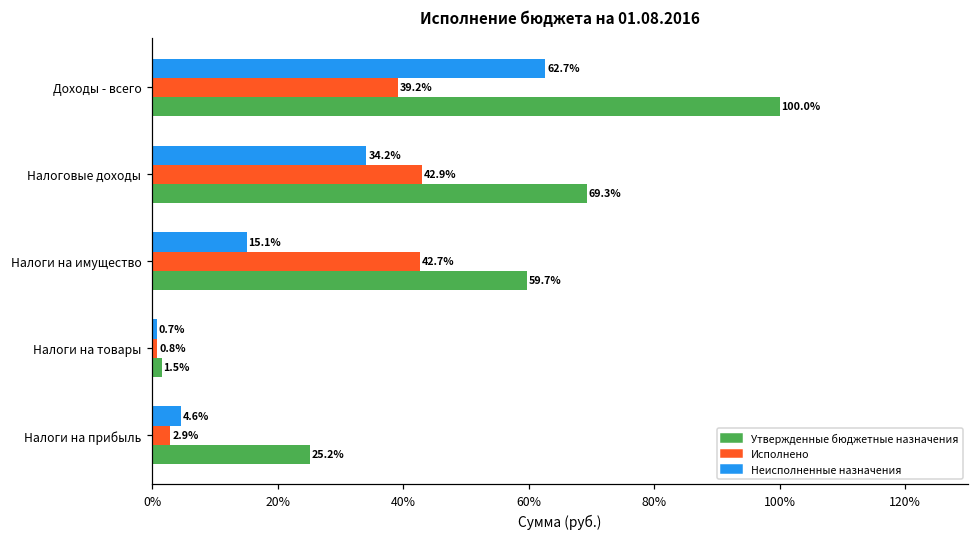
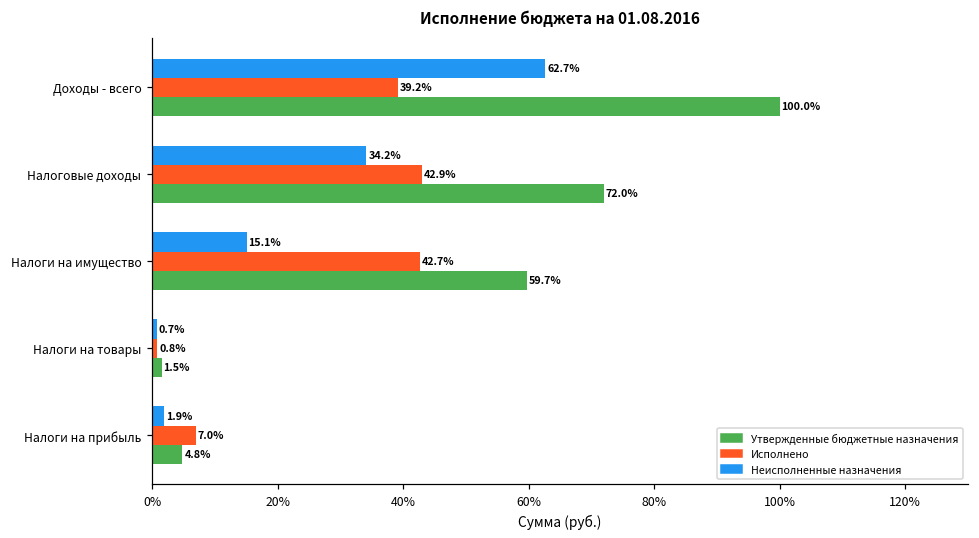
  {
    "Утвержденные бюджетные назначения": {
      "Доходы - всего": "100.0%",
-     "Налоговые доходы": "69.3%",
+     "Налоговые доходы": "72.0%",
      "Налоги на имущество": "59.7%",
      "Налоги на товары": "1.5%",
-     "Налоги на прибыль": "25.2%"
+     "Налоги на прибыль": "4.8%"
    },
    "Исполнено": {
      "Доходы - всего": "39.2%",
      "Налоговые доходы": "42.9%",
      "Налоги на имущество": "42.7%",
      "Налоги на товары": "0.8%",
-     "Налоги на прибыль": "2.9%"
+     "Налоги на прибыль": "7.0%"
    },
    "Неисполненные назначения": {
      "Доходы - всего": "62.7%",
      "Налоговые доходы": "34.2%",
      "Налоги на имущество": "15.1%",
      "Налоги на товары": "0.7%",
-     "Налоги на прибыль": "4.6%"
+     "Налоги на прибыль": "1.9%"
    }
  }
